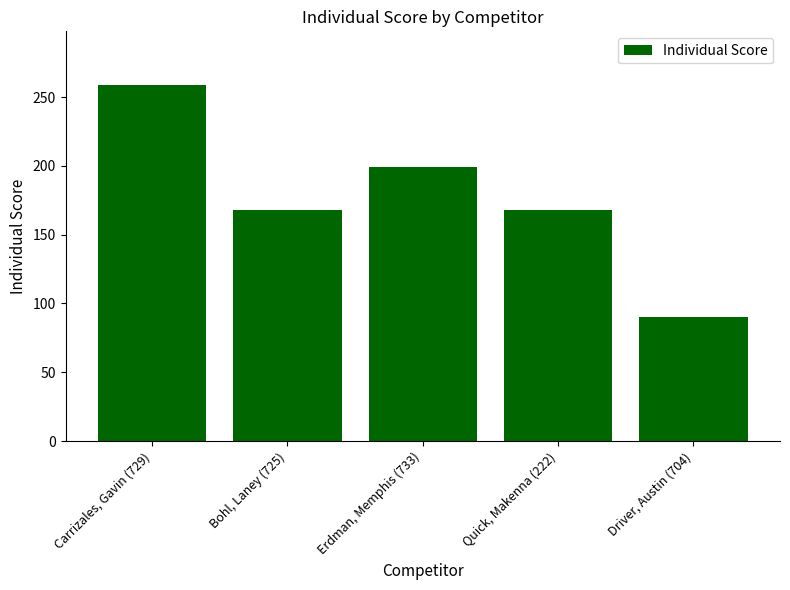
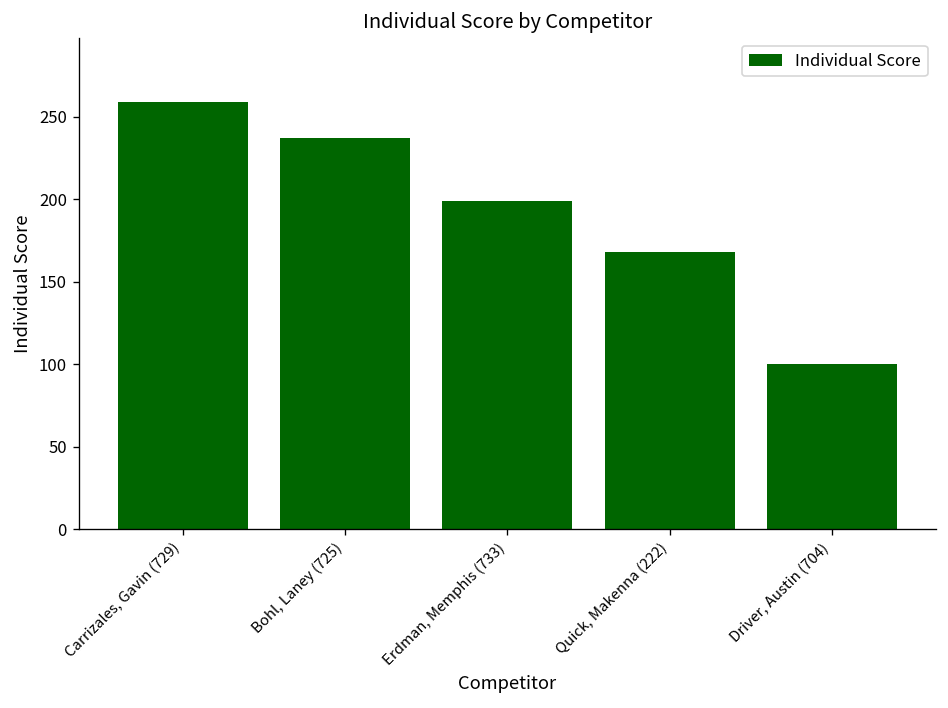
  {
    "Carrizales, Gavin (729)": 259,
-   "Bohl, Laney (725)": 168,
+   "Bohl, Laney (725)": 237,
    "Erdman, Memphis (733)": 199,
    "Quick, Makenna (222)": 168,
-   "Driver, Austin (704)": 90
+   "Driver, Austin (704)": 100
  }
